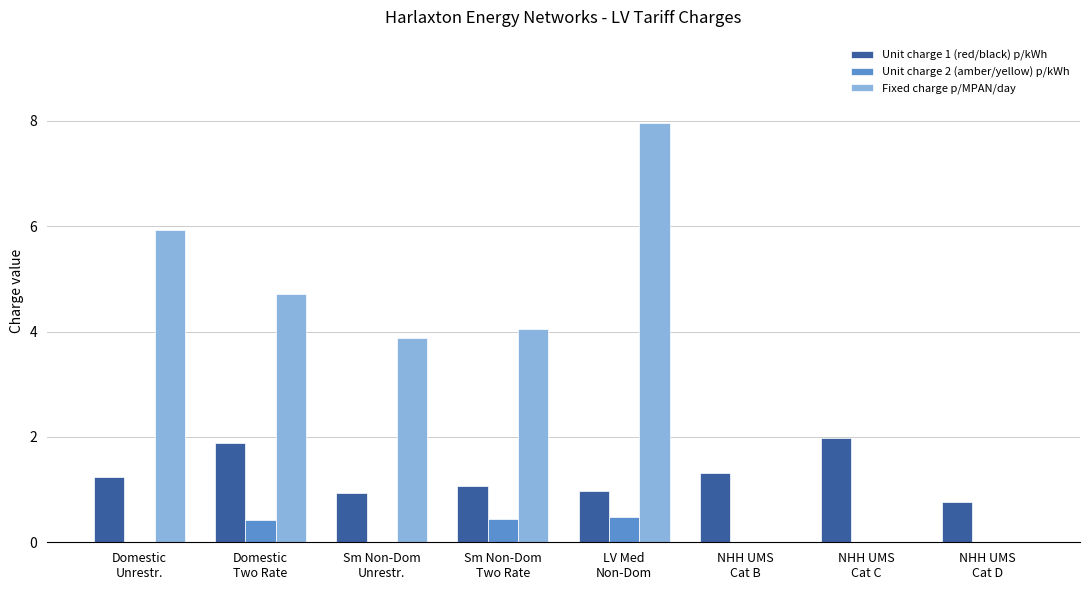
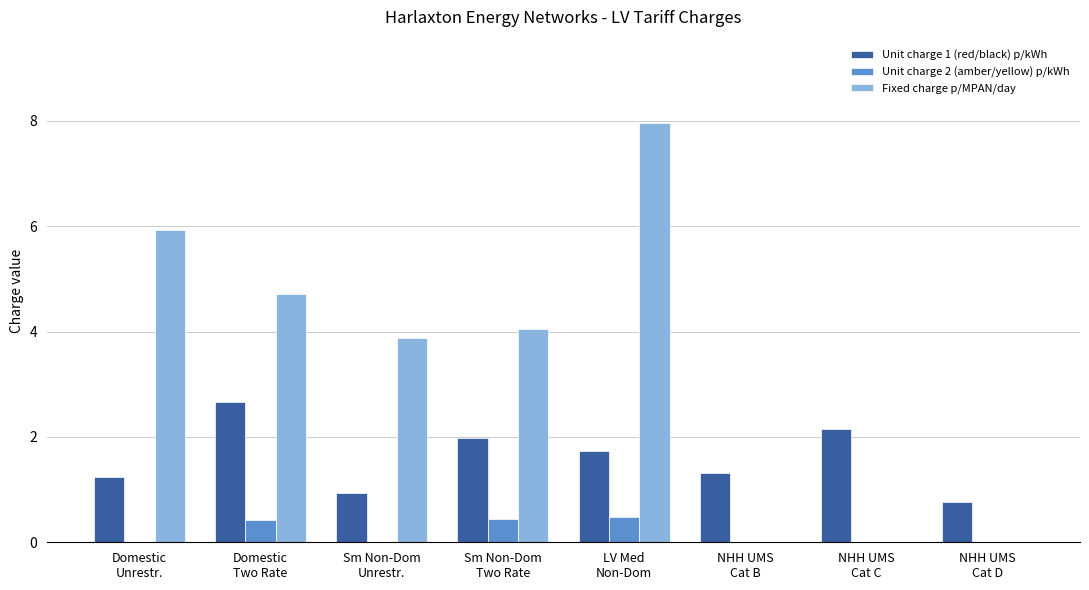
  {
    "Unit charge 1 (red/black) p/kWh": {
      "Domestic Unrestr.": 1.2,
-     "Domestic Two Rate": 1.9,
+     "Domestic Two Rate": 2.7,
      "Sm Non-Dom Unrestr.": 0.9,
-     "Sm Non-Dom Two Rate": 1.1,
-     "LV Med Non-Dom": 1.0,
+     "Sm Non-Dom Two Rate": 2.0,
+     "LV Med Non-Dom": 1.7,
      "NHH UMS Cat B": 1.3,
-     "NHH UMS Cat C": 2.0,
+     "NHH UMS Cat C": 2.2,
      "NHH UMS Cat D": 0.8
    },
    "Unit charge 2 (amber/yellow) p/kWh": {
      "Domestic Unrestr.": 0.0,
      "Domestic Two Rate": 0.4,
      "Sm Non-Dom Unrestr.": 0.0,
      "Sm Non-Dom Two Rate": 0.4,
      "LV Med Non-Dom": 0.5,
      "NHH UMS Cat B": 0.0,
      "NHH UMS Cat C": 0.0,
      "NHH UMS Cat D": 0.0
    },
    "Fixed charge p/MPAN/day": {
      "Domestic Unrestr.": 5.9,
      "Domestic Two Rate": 4.7,
      "Sm Non-Dom Unrestr.": 3.9,
      "Sm Non-Dom Two Rate": 4.1,
      "LV Med Non-Dom": 8.0,
      "NHH UMS Cat B": 0.0,
      "NHH UMS Cat C": 0.0,
      "NHH UMS Cat D": 0.0
    }
  }
